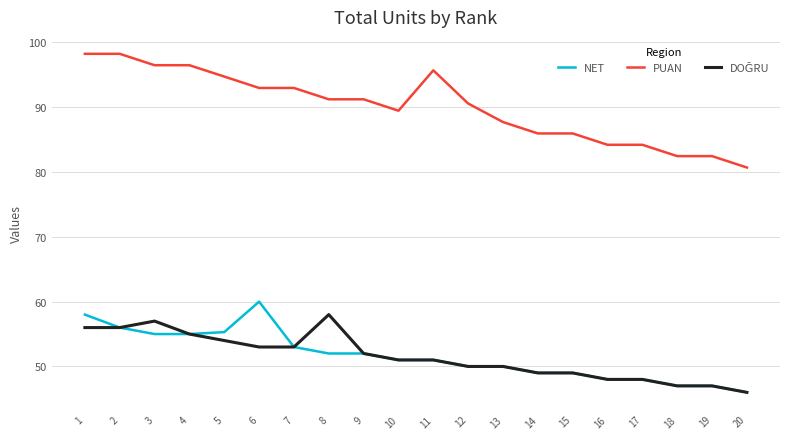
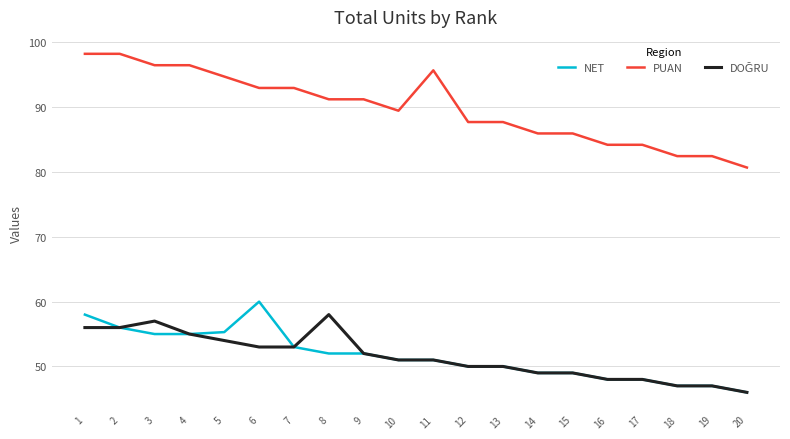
  {
    "NET": {
      "1": 58,
      "3": 55,
      "5": 55,
      "6": 60,
      "8": 52
    },
    "PUAN": {
      "1": 98,
      "2": 98,
      "3": 96,
      "4": 96,
      "5": 95,
      "6": 93,
      "7": 93,
      "8": 91,
      "9": 91,
      "10": 89,
      "11": 96,
-     "12": 91,
+     "12": 88,
      "13": 88,
      "14": 86,
      "15": 86,
      "16": 84,
      "17": 84,
      "18": 82,
      "19": 82,
      "20": 81
    },
    "DOĞRU": {
      "1": 56,
      "3": 57,
      "5": 54,
      "6": 53,
      "8": 58
    }
  }
